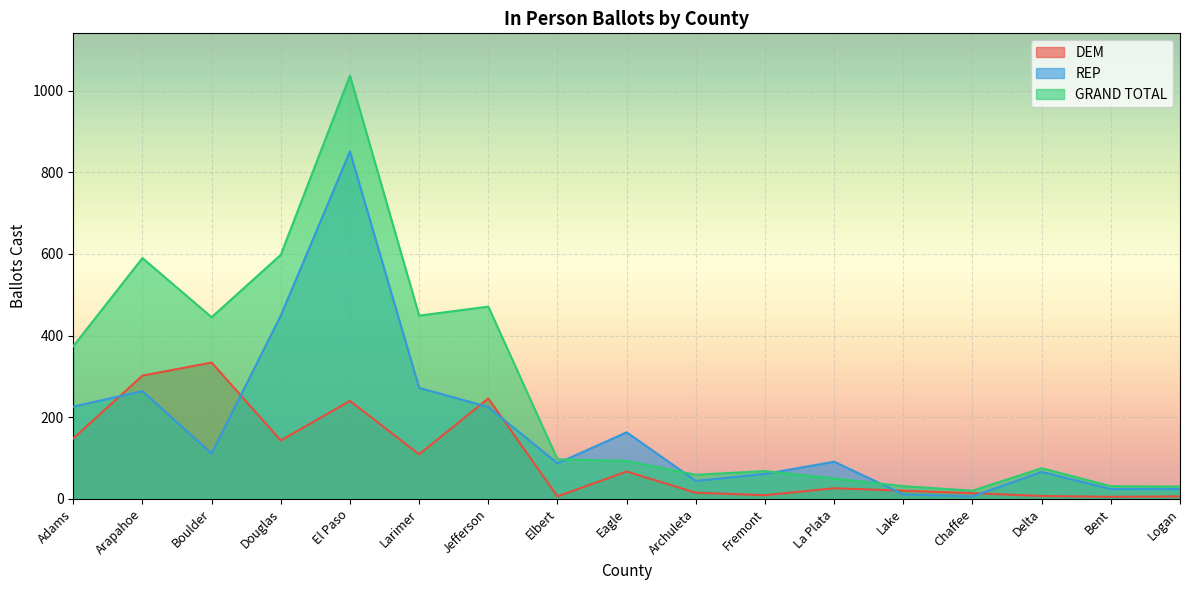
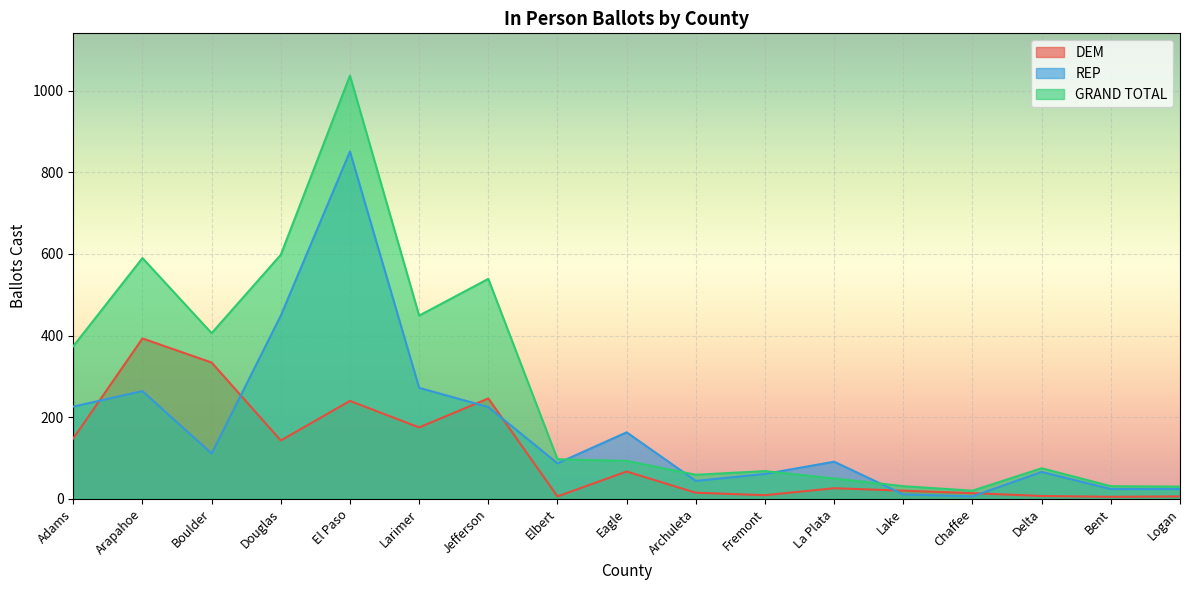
  {
    "DEM": {
      "Adams": 150,
-     "Arapahoe": 300,
+     "Arapahoe": 390,
      "Boulder": 330,
      "Douglas": 140,
      "El Paso": 240,
-     "Larimer": 110,
+     "Larimer": 180,
      "Jefferson": 250,
      "Elbert": 10,
      "Eagle": 70,
      "Archuleta": 20,
      "Fremont": 10,
      "La Plata": 30,
      "Lake": 20,
      "Delta": 10,
      "Bent": 10,
      "Logan": 10
    },
    "REP": {
      "Adams": 230,
      "Arapahoe": 260,
      "Boulder": 110,
      "Douglas": 450,
      "El Paso": 850,
      "Larimer": 270,
      "Jefferson": 230,
      "Elbert": 90,
      "Eagle": 160,
      "Archuleta": 40,
      "Fremont": 60,
      "La Plata": 90,
      "Lake": 10,
      "Chaffee": 10,
      "Delta": 70,
      "Bent": 20
    },
    "GRAND TOTAL": {
      "Adams": 370,
      "Arapahoe": 590,
-     "Boulder": 450,
+     "Boulder": 410,
      "Douglas": 600,
      "El Paso": 1040,
      "Larimer": 450,
-     "Jefferson": 470,
+     "Jefferson": 540,
      "Elbert": 100,
      "Eagle": 90,
      "Archuleta": 60,
      "Fremont": 70,
      "La Plata": 50,
      "Lake": 30,
      "Delta": 80,
      "Bent": 30
    }
  }
